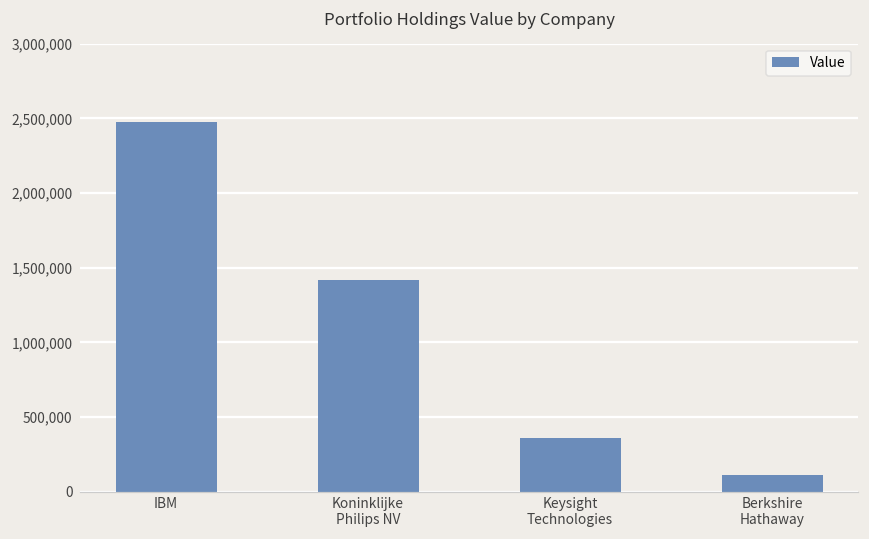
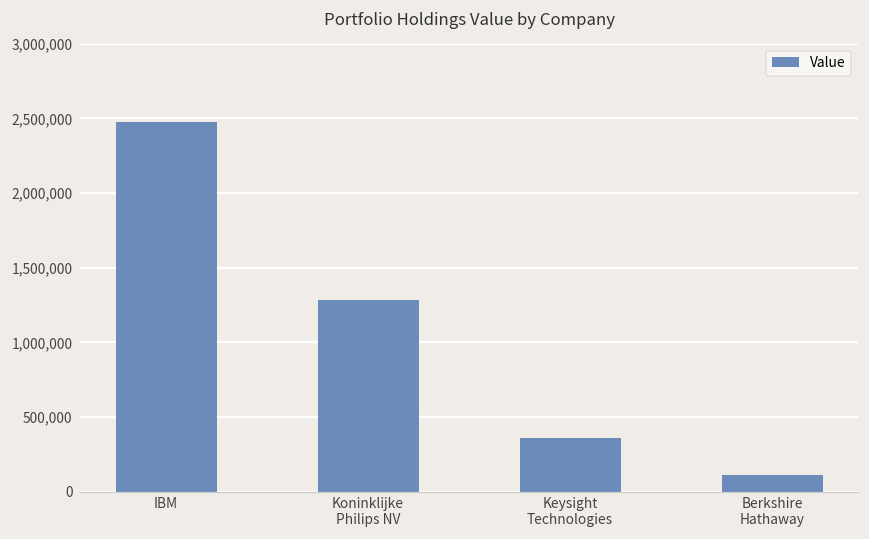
  {
    "IBM": "2,480,000",
-   "Koninklijke Philips NV": "1,420,000",
+   "Koninklijke Philips NV": "1,290,000",
    "Keysight Technologies": "360,000",
    "Berkshire Hathaway": "110,000"
  }
